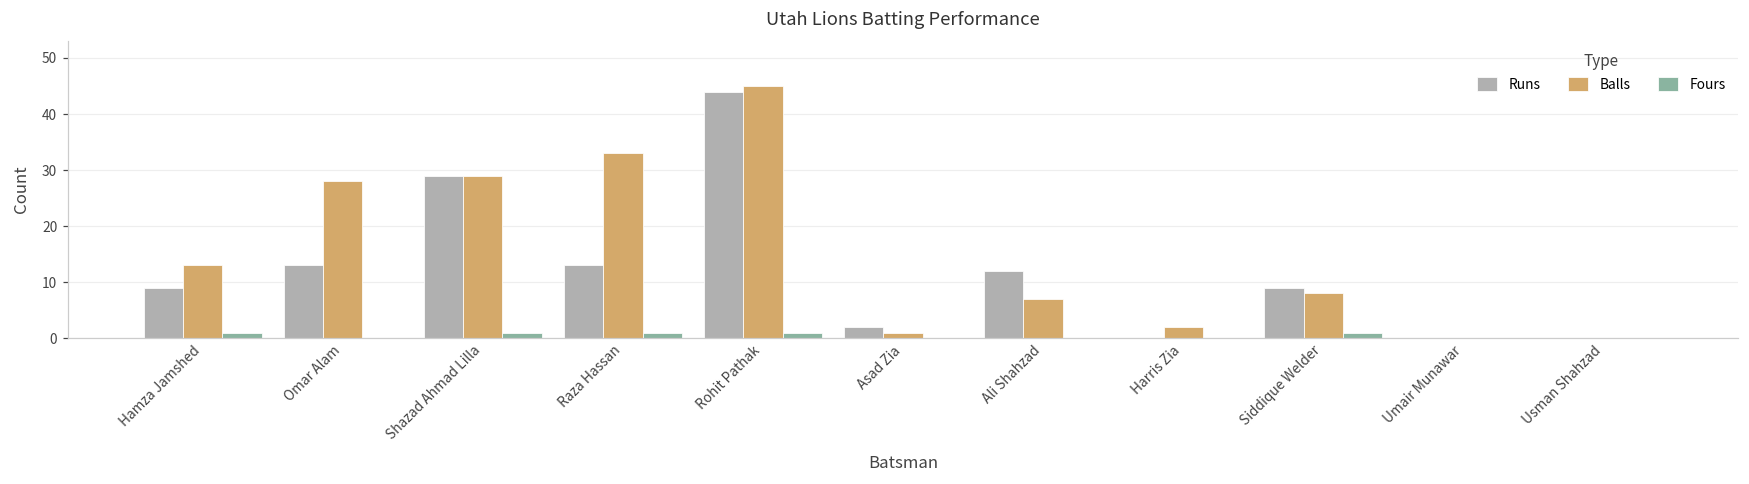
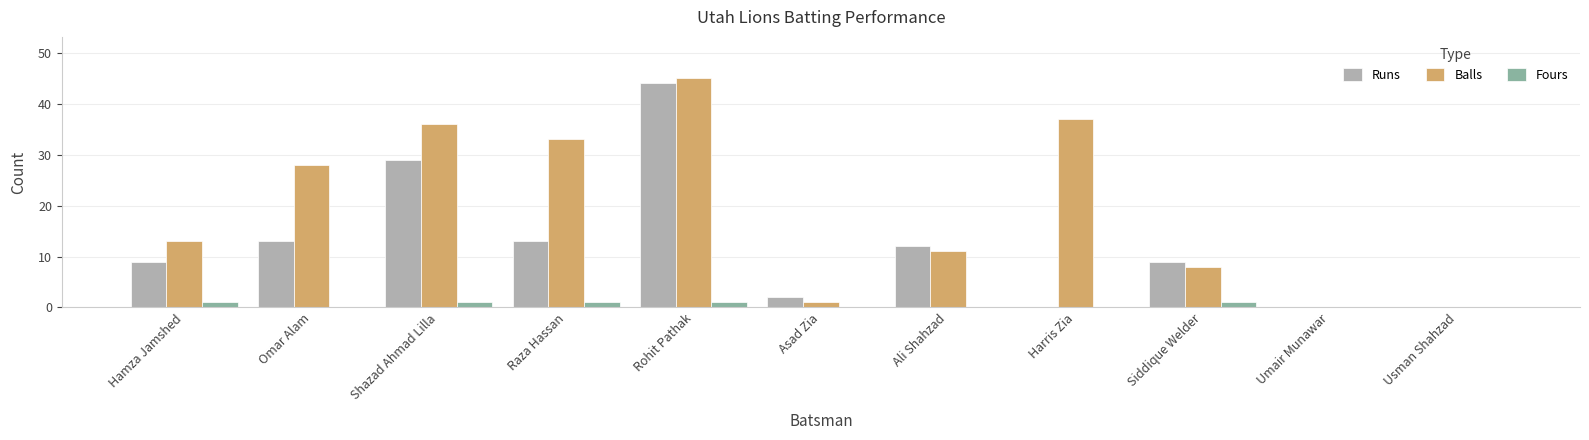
  {
    "Balls": {
      "Hamza Jamshed": 13,
      "Omar Alam": 28,
-     "Shazad Ahmad Lilla": 29,
+     "Shazad Ahmad Lilla": 36,
      "Raza Hassan": 33,
      "Rohit Pathak": 45,
      "Asad Zia": 1,
-     "Ali Shahzad": 7,
-     "Harris Zia": 2,
+     "Ali Shahzad": 11,
+     "Harris Zia": 37,
      "Siddique Welder": 8,
      "Umair Munawar": 0,
      "Usman Shahzad": 0
    }
  }
